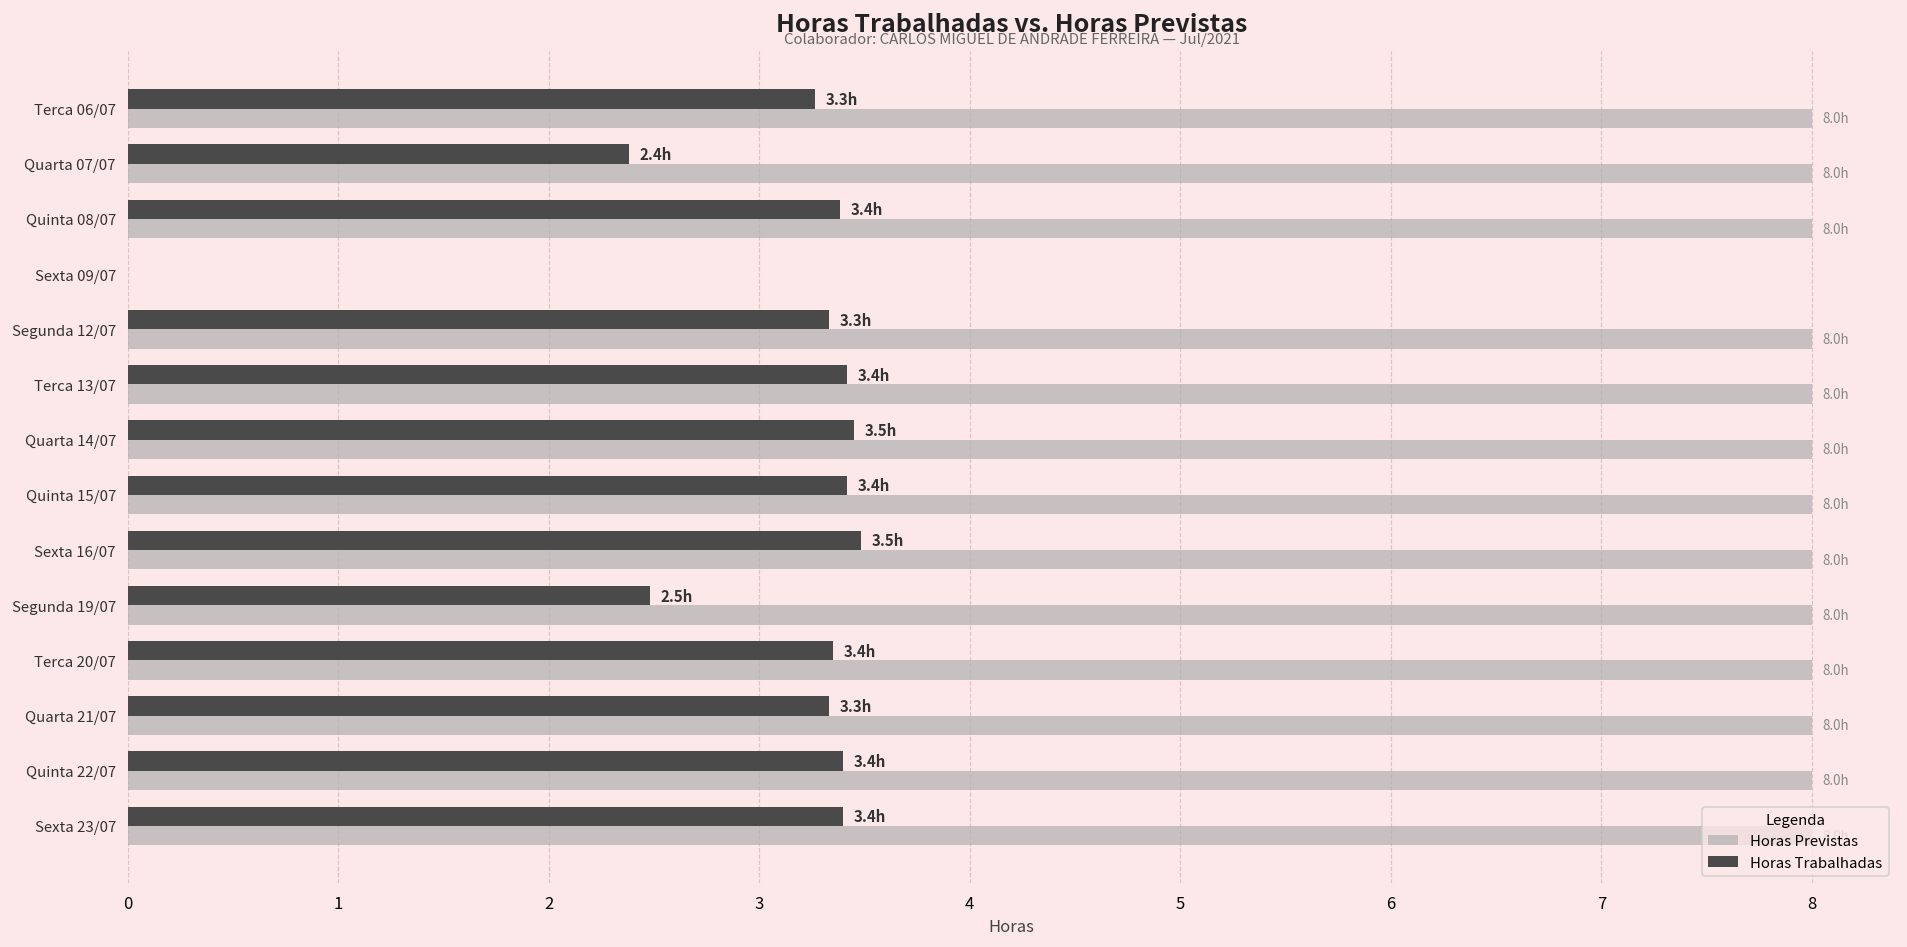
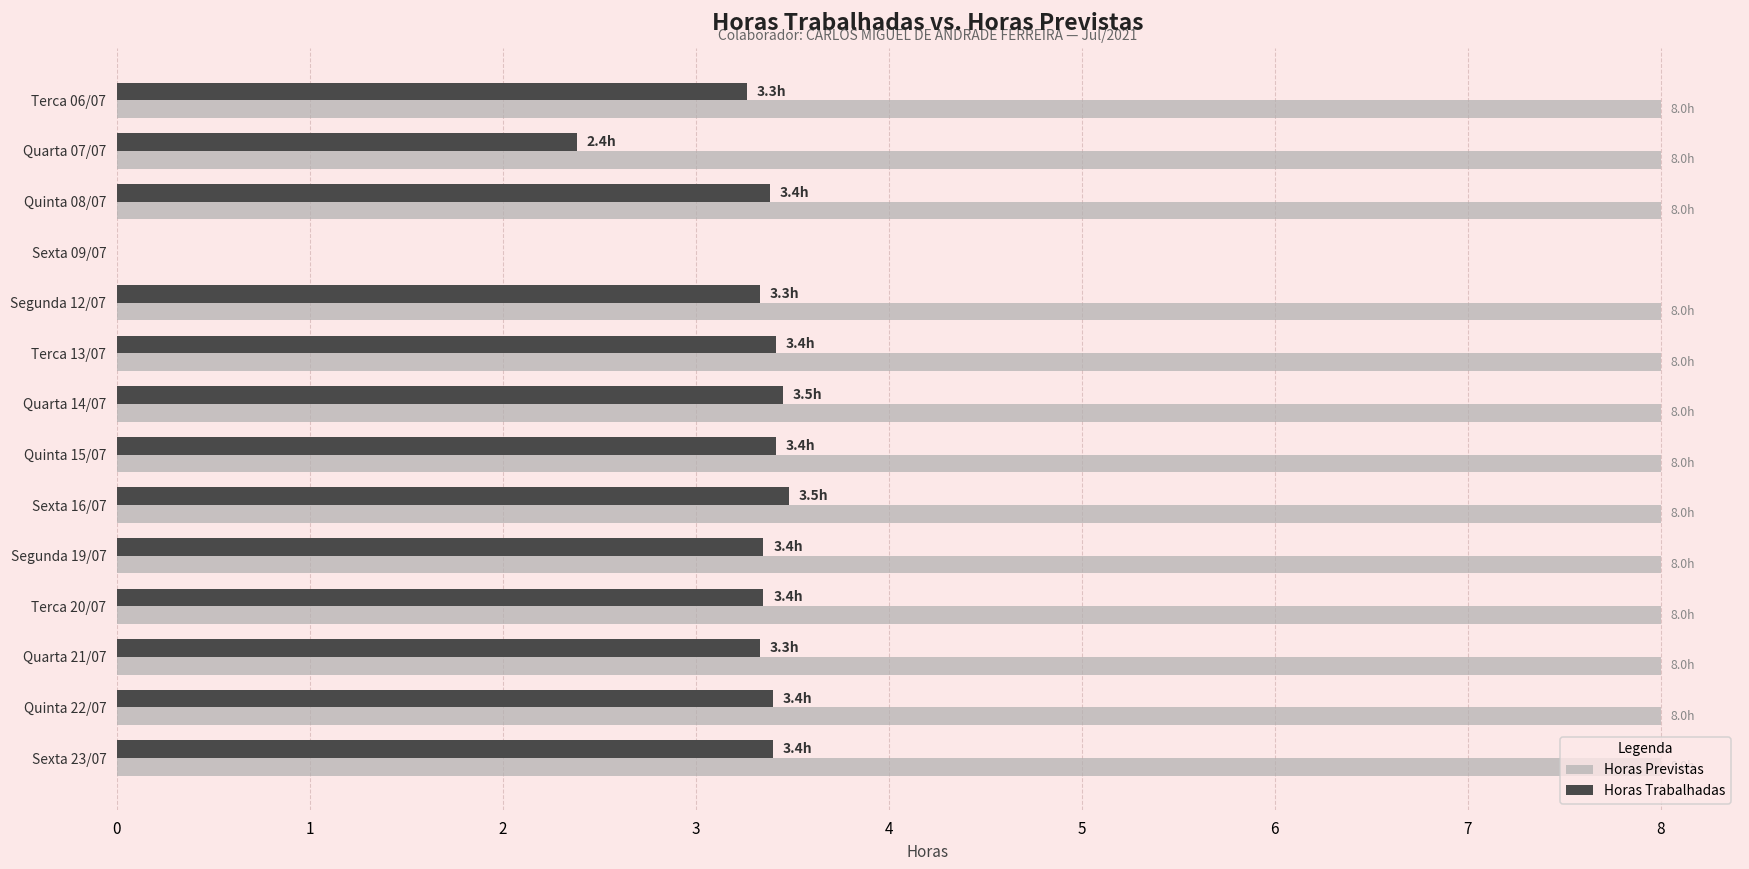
  {
    "Horas Previstas": {
      "Terca 06/07": "8.0h",
      "Quarta 07/07": "8.0h",
      "Quinta 08/07": "8.0h",
      "Segunda 12/07": "8.0h",
      "Terca 13/07": "8.0h",
      "Quarta 14/07": "8.0h",
      "Quinta 15/07": "8.0h",
      "Sexta 16/07": "8.0h",
      "Segunda 19/07": "8.0h",
      "Terca 20/07": "8.0h",
      "Quarta 21/07": "8.0h",
      "Quinta 22/07": "8.0h"
    },
    "Horas Trabalhadas": {
      "Terca 06/07": "3.3h",
      "Quarta 07/07": "2.4h",
      "Quinta 08/07": "3.4h",
      "Segunda 12/07": "3.3h",
      "Terca 13/07": "3.4h",
      "Quarta 14/07": "3.5h",
      "Quinta 15/07": "3.4h",
      "Sexta 16/07": "3.5h",
-     "Segunda 19/07": "2.5h",
+     "Segunda 19/07": "3.4h",
      "Terca 20/07": "3.4h",
      "Quarta 21/07": "3.3h",
      "Quinta 22/07": "3.4h",
      "Sexta 23/07": "3.4h"
    }
  }
